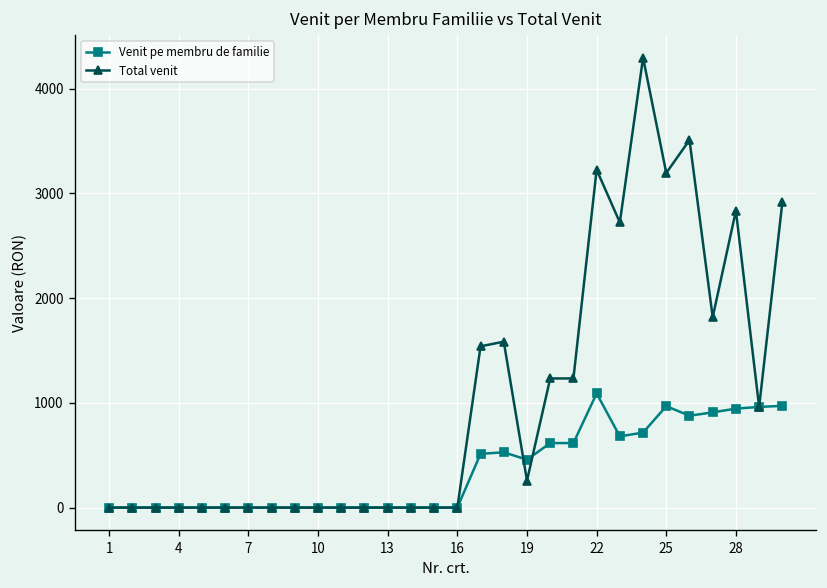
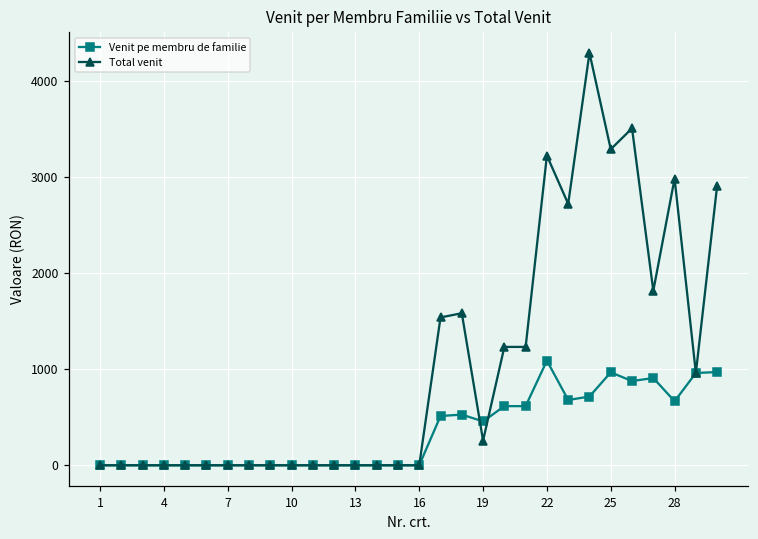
  {
    "Venit pe membru de familie": {
      "19": 500,
      "22": 1100,
      "25": 1000,
-     "28": 900
+     "28": 700
    },
    "Total venit": {
      "19": 300,
      "22": 3200,
-     "25": 3200,
-     "28": 2800
+     "25": 3300,
+     "28": 3000
    }
  }
